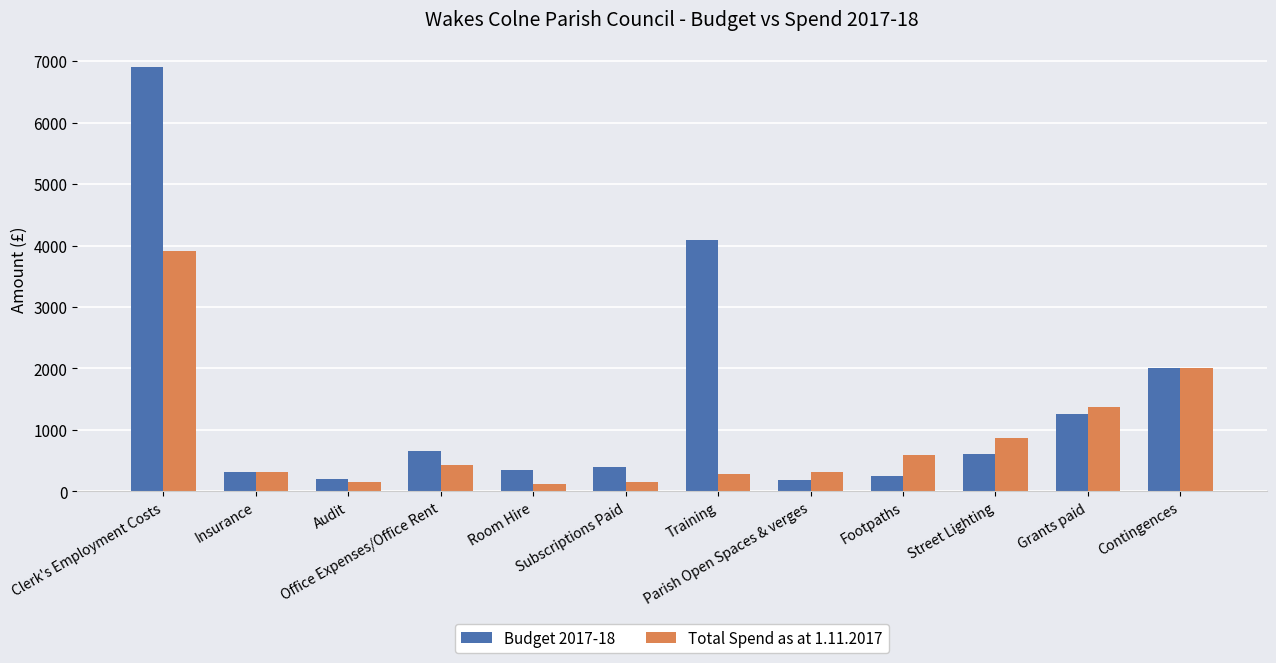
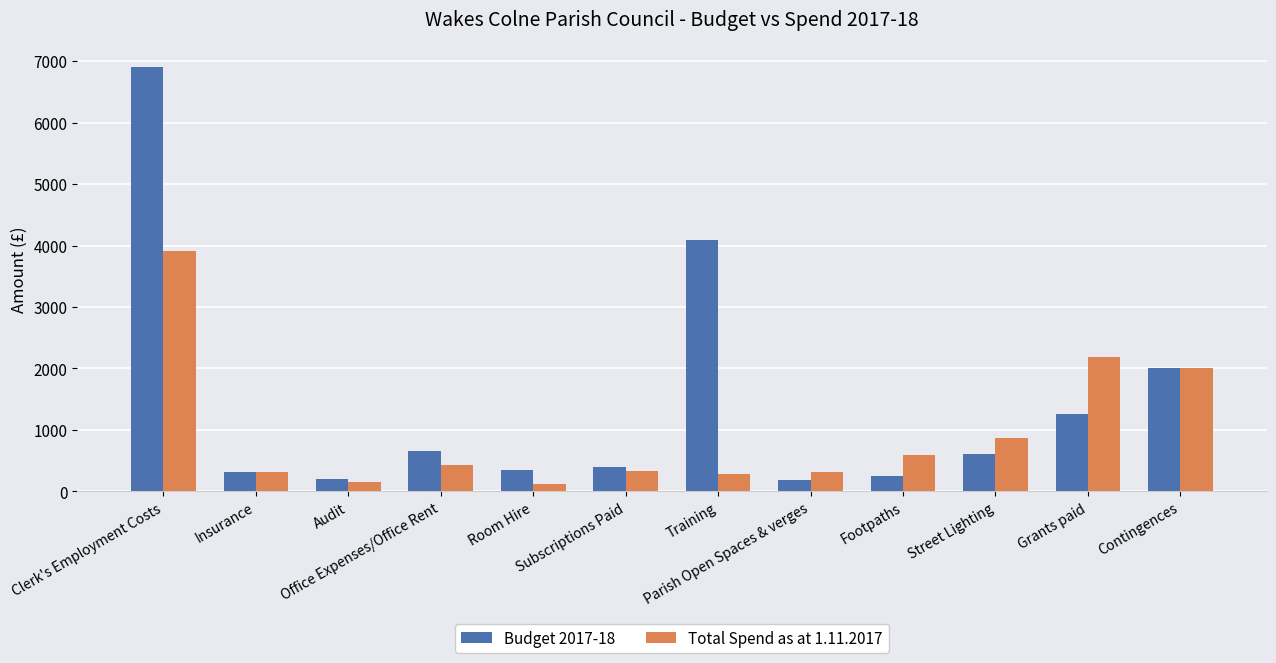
  {
    "Budget 2017-18": {
      "Clerk's Employment Costs": 6900,
      "Insurance": 300,
      "Audit": 200,
      "Office Expenses/Office Rent": 700,
      "Room Hire": 400,
      "Subscriptions Paid": 400,
      "Training": 4100,
      "Parish Open Spaces & verges": 200,
      "Footpaths": 300,
      "Street Lighting": 600,
      "Grants paid": 1300,
      "Contingences": 2000
    },
    "Total Spend as at 1.11.2017": {
      "Clerk's Employment Costs": 3900,
      "Insurance": 300,
      "Audit": 200,
      "Office Expenses/Office Rent": 400,
      "Room Hire": 100,
-     "Subscriptions Paid": 200,
+     "Subscriptions Paid": 300,
      "Training": 300,
      "Parish Open Spaces & verges": 300,
      "Footpaths": 600,
      "Street Lighting": 900,
-     "Grants paid": 1400,
+     "Grants paid": 2200,
      "Contingences": 2000
    }
  }
